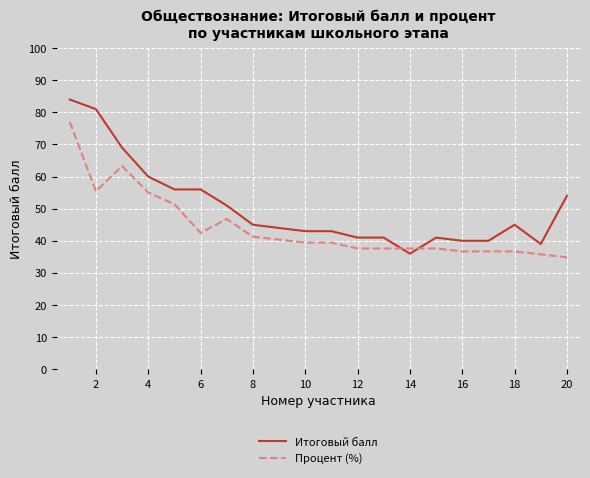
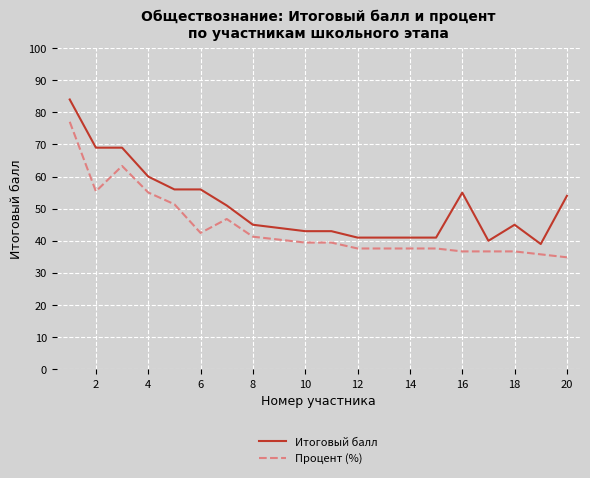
  {
    "Итоговый балл": {
-     "2": 81,
+     "2": 69,
      "4": 60,
      "6": 56,
      "8": 45,
      "10": 43,
      "12": 41,
-     "14": 36,
-     "16": 40,
+     "14": 41,
+     "16": 55,
      "18": 45,
      "20": 54
    },
    "Процент (%)": {
      "2": 55,
      "4": 55,
      "6": 42,
      "8": 41,
      "10": 39,
      "12": 38,
      "14": 38,
      "16": 37,
      "18": 37,
      "20": 35
    }
  }
